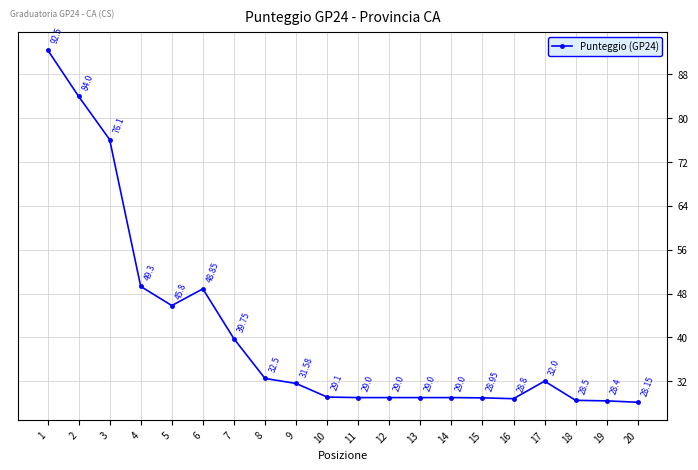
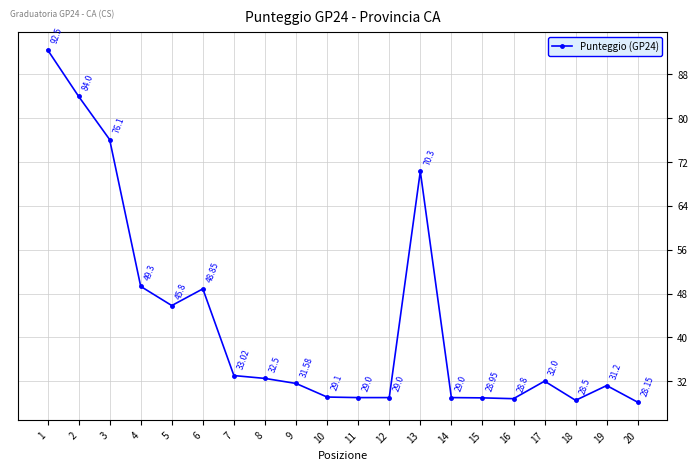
  {
    "1": 92.5,
    "2": 84.0,
    "3": 76.1,
    "4": 49.3,
    "5": 45.8,
    "6": 48.85,
-   "7": 39.75,
+   "7": 33.02,
    "8": 32.5,
    "9": 31.58,
    "10": 29.1,
    "11": 29.0,
    "12": 29.0,
-   "13": 29.0,
+   "13": 70.3,
    "14": 29.0,
    "15": 28.95,
    "16": 28.8,
    "17": 32.0,
    "18": 28.5,
-   "19": 28.4,
+   "19": 31.2,
    "20": 28.15
  }
